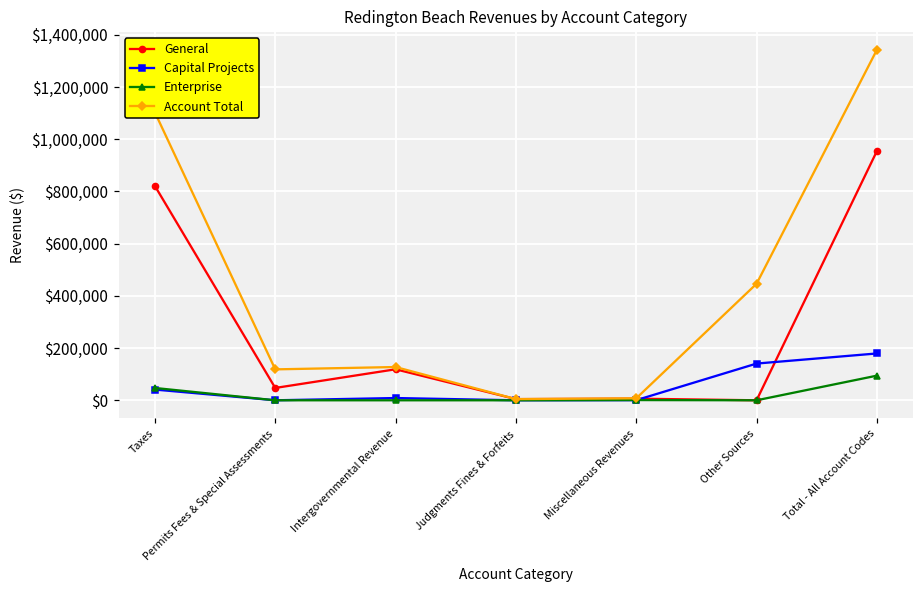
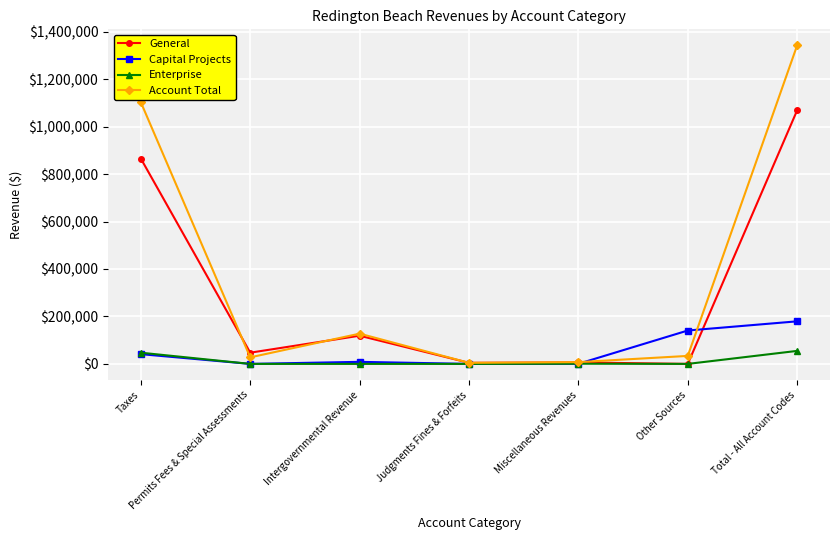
  {
    "General": {
-     "Taxes": "$820,000",
+     "Taxes": "$870,000",
      "Permits Fees & Special Assessments": "$50,000",
-     "Total - All Account Codes": "$950,000"
+     "Total - All Account Codes": "$1,070,000"
    },
    "Capital Projects": {
      "Other Sources": "$140,000",
      "Total - All Account Codes": "$180,000"
    },
    "Enterprise": {
-     "Total - All Account Codes": "$90,000"
+     "Total - All Account Codes": "$50,000"
    },
    "Account Total": {
      "Taxes": "$1,100,000",
-     "Permits Fees & Special Assessments": "$120,000",
-     "Other Sources": "$450,000",
+     "Permits Fees & Special Assessments": "$30,000",
+     "Other Sources": "$30,000",
      "Total - All Account Codes": "$1,340,000"
    }
  }
